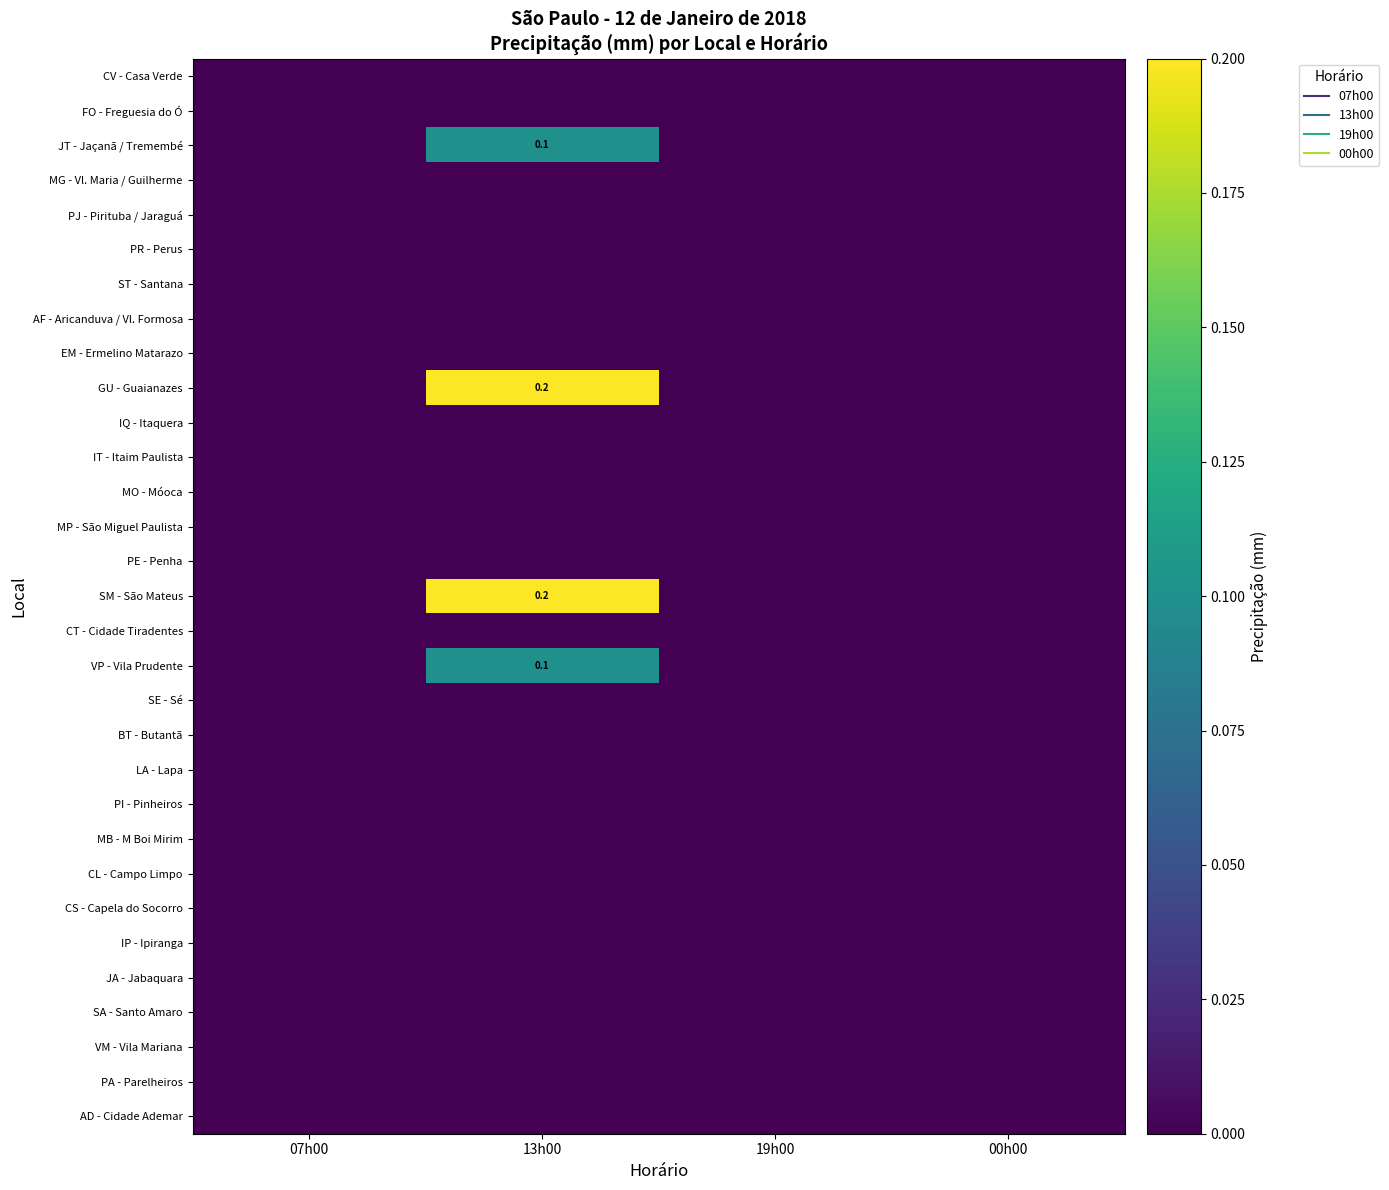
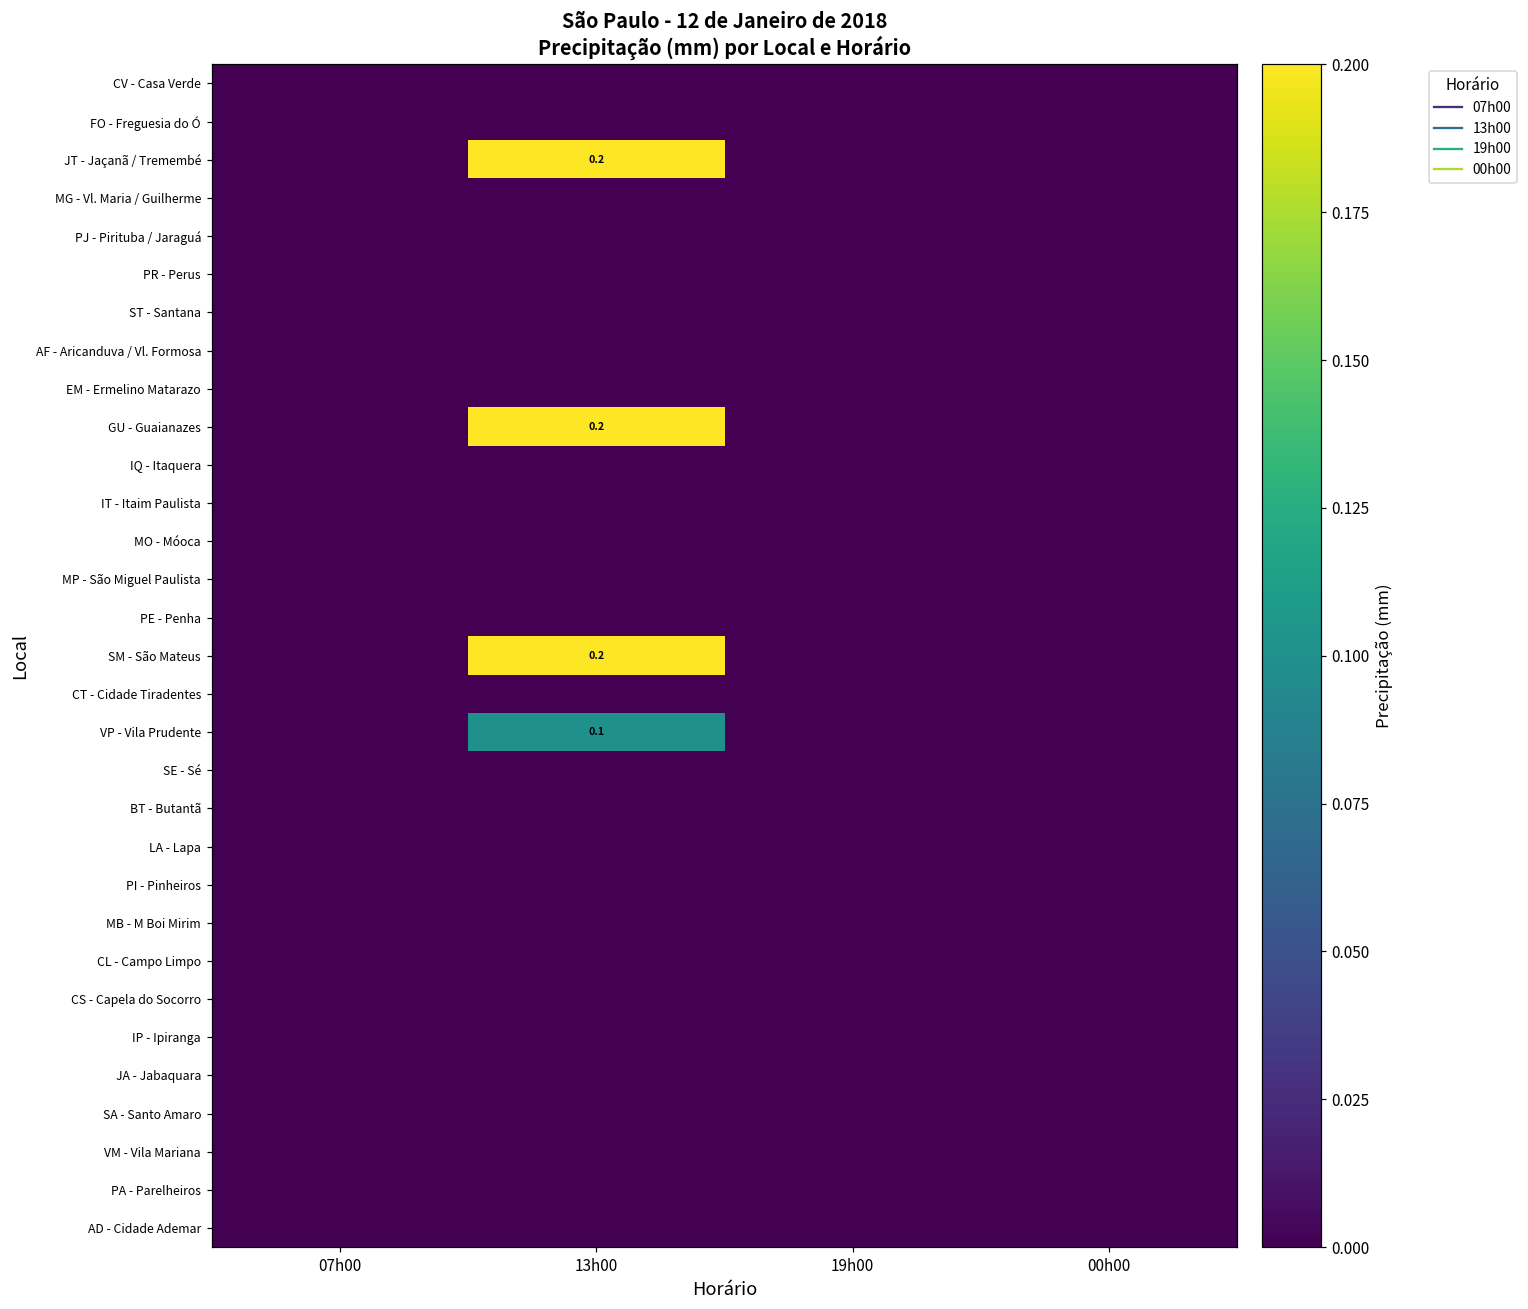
  {
    "JT - Jaçanã / Tremembé": {
-     "13h00": 0.1
+     "13h00": 0.2
    },
    "GU - Guaianazes": {
      "13h00": 0.2
    },
    "SM - São Mateus": {
      "13h00": 0.2
    },
    "VP - Vila Prudente": {
      "13h00": 0.1
    }
  }
